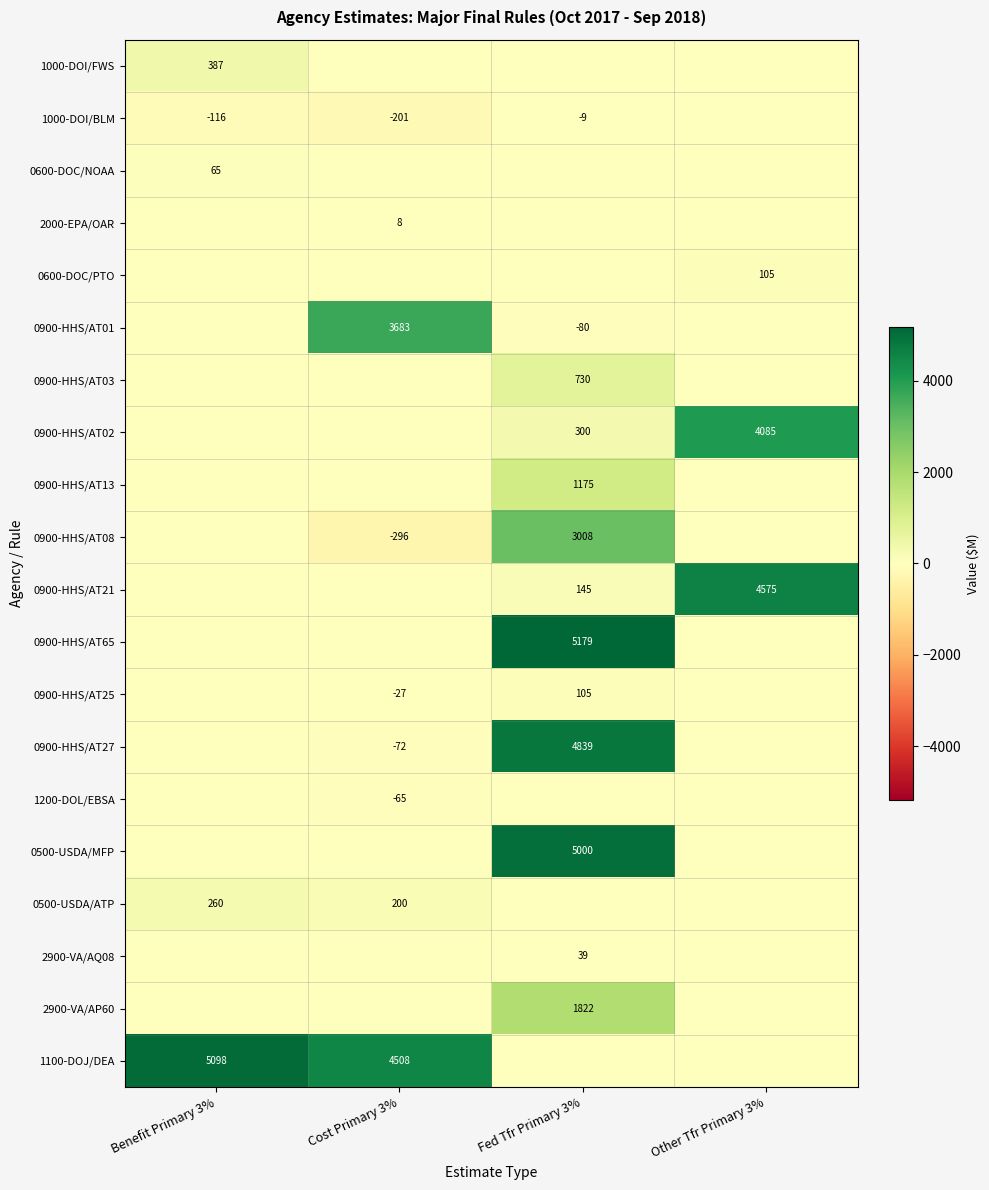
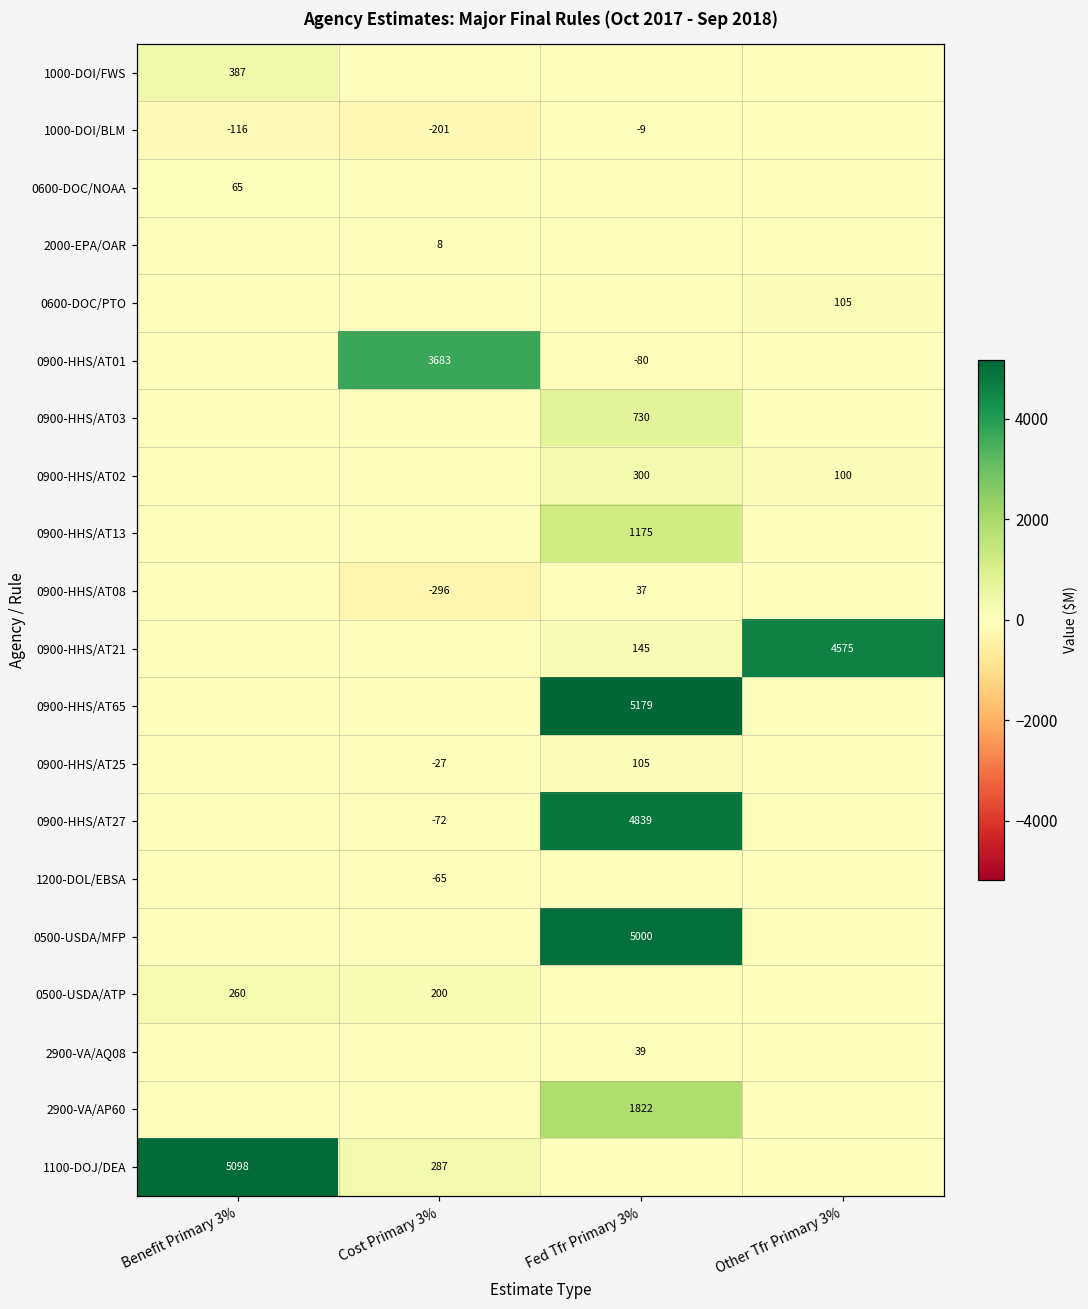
  {
    "1000-DOI/FWS": {
      "Benefit Primary 3%": 387
    },
    "1000-DOI/BLM": {
      "Benefit Primary 3%": -116,
      "Cost Primary 3%": -201,
      "Fed Tfr Primary 3%": -9
    },
    "0600-DOC/NOAA": {
      "Benefit Primary 3%": 65
    },
    "2000-EPA/OAR": {
      "Cost Primary 3%": 8
    },
    "0600-DOC/PTO": {
      "Other Tfr Primary 3%": 105
    },
    "0900-HHS/AT01": {
      "Cost Primary 3%": 3683,
      "Fed Tfr Primary 3%": -80
    },
    "0900-HHS/AT03": {
      "Fed Tfr Primary 3%": 730
    },
    "0900-HHS/AT02": {
      "Fed Tfr Primary 3%": 300,
-     "Other Tfr Primary 3%": 4085
+     "Other Tfr Primary 3%": 100
    },
    "0900-HHS/AT13": {
      "Fed Tfr Primary 3%": 1175
    },
    "0900-HHS/AT08": {
      "Cost Primary 3%": -296,
-     "Fed Tfr Primary 3%": 3008
+     "Fed Tfr Primary 3%": 37
    },
    "0900-HHS/AT21": {
      "Fed Tfr Primary 3%": 145,
      "Other Tfr Primary 3%": 4575
    },
    "0900-HHS/AT65": {
      "Fed Tfr Primary 3%": 5179
    },
    "0900-HHS/AT25": {
      "Cost Primary 3%": -27,
      "Fed Tfr Primary 3%": 105
    },
    "0900-HHS/AT27": {
      "Cost Primary 3%": -72,
      "Fed Tfr Primary 3%": 4839
    },
    "1200-DOL/EBSA": {
      "Cost Primary 3%": -65
    },
    "0500-USDA/MFP": {
      "Fed Tfr Primary 3%": 5000
    },
    "0500-USDA/ATP": {
      "Benefit Primary 3%": 260,
      "Cost Primary 3%": 200
    },
    "2900-VA/AQ08": {
      "Fed Tfr Primary 3%": 39
    },
    "2900-VA/AP60": {
      "Fed Tfr Primary 3%": 1822
    },
    "1100-DOJ/DEA": {
      "Benefit Primary 3%": 5098,
-     "Cost Primary 3%": 4508
+     "Cost Primary 3%": 287
    }
  }
